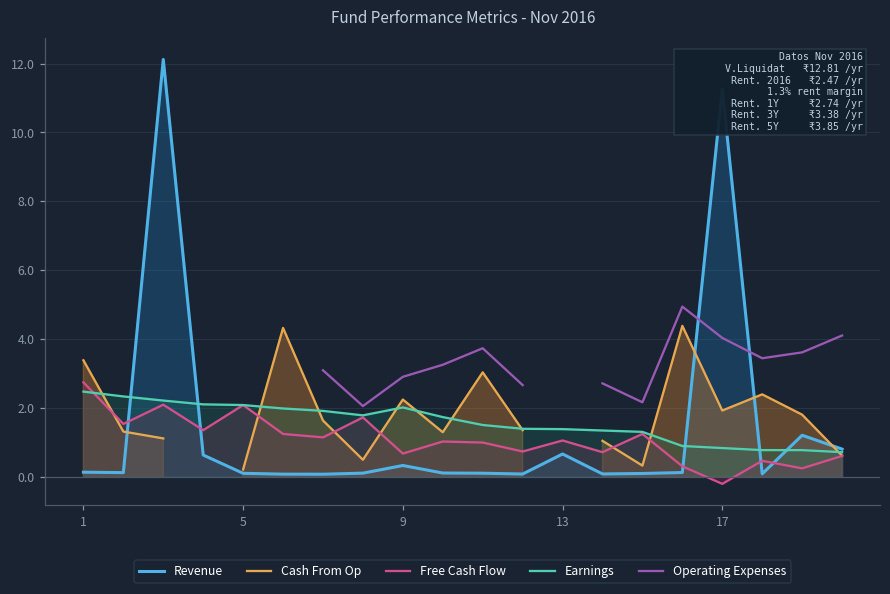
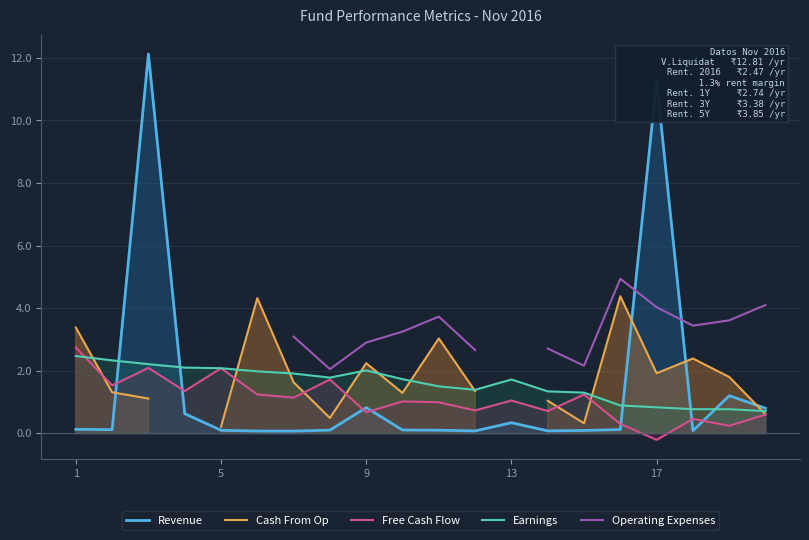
  {
    "Revenue": {
      "1": 0.1,
      "5": 0.1,
-     "9": 0.3,
-     "13": 0.7
+     "9": 0.8,
+     "13": 0.3
    },
    "Free Cash Flow": {
      "17": -0.2
    },
    "Earnings": {
      "1": 2.5,
      "9": 2.0,
-     "13": 1.4,
+     "13": 1.7,
      "17": 0.8
    },
    "Operating Expenses": {
      "1": 3.9,
      "5": 2.6
    }
  }
